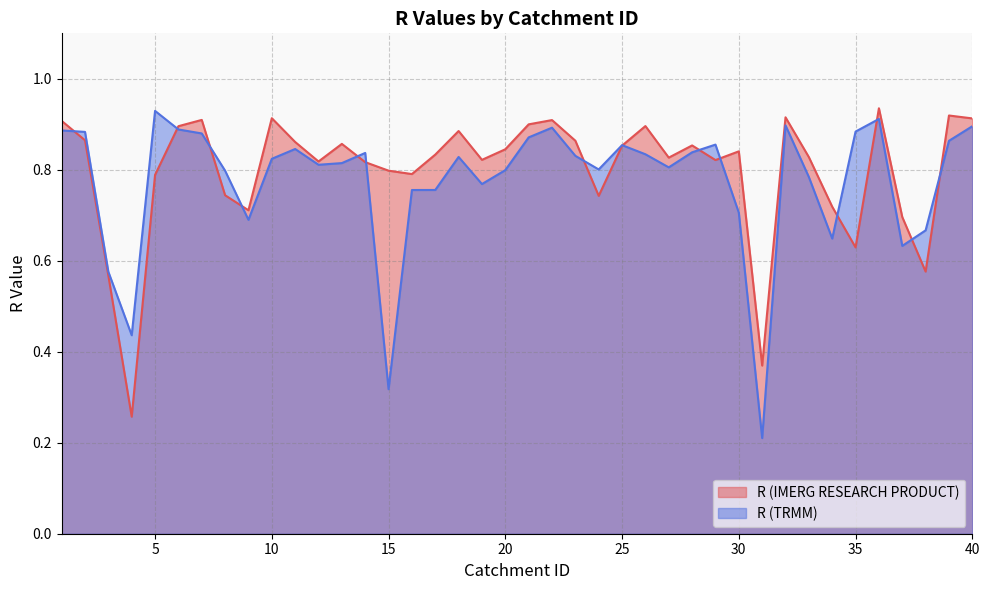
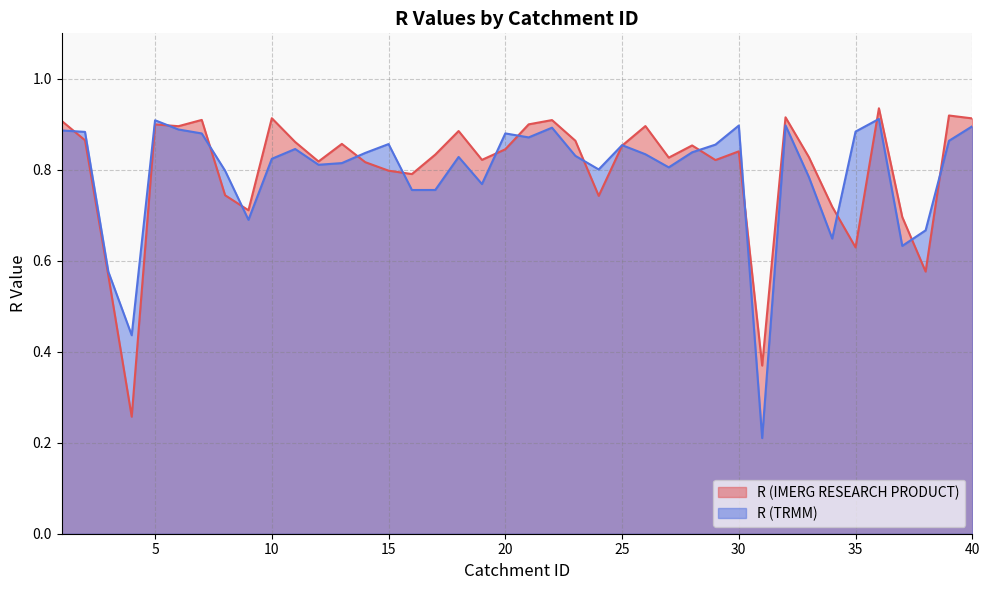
  {
    "R (IMERG RESEARCH PRODUCT)": {
-     "5": 0.79,
+     "5": 0.90,
      "10": 0.91,
      "15": 0.80,
      "20": 0.85,
      "30": 0.84,
      "35": 0.63,
      "40": 0.91
    },
    "R (TRMM)": {
-     "5": 0.93,
+     "5": 0.91,
      "10": 0.82,
-     "15": 0.32,
-     "20": 0.80,
-     "30": 0.71,
+     "15": 0.86,
+     "20": 0.88,
+     "30": 0.90,
      "35": 0.88,
      "40": 0.90
    }
  }
